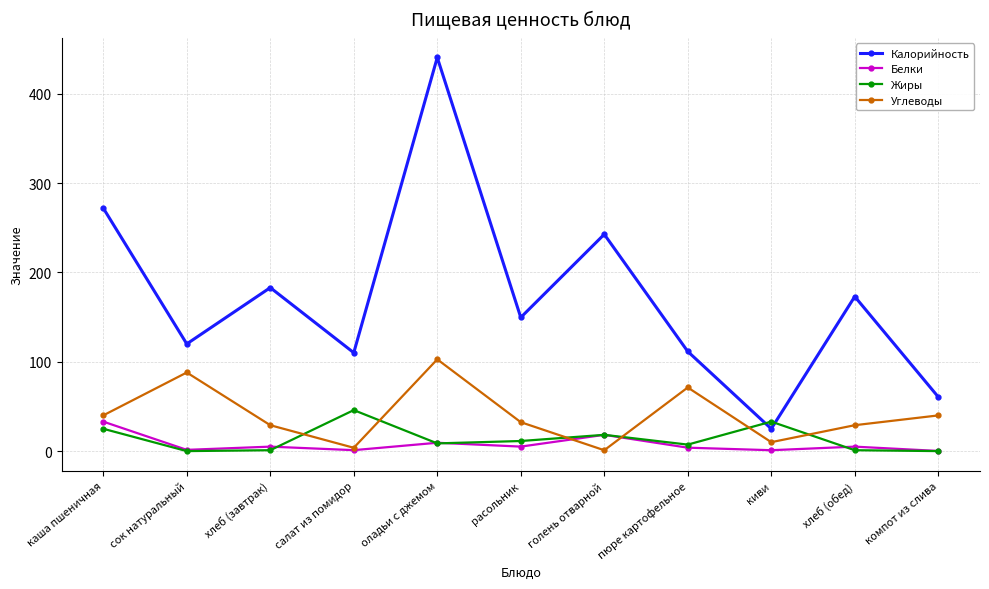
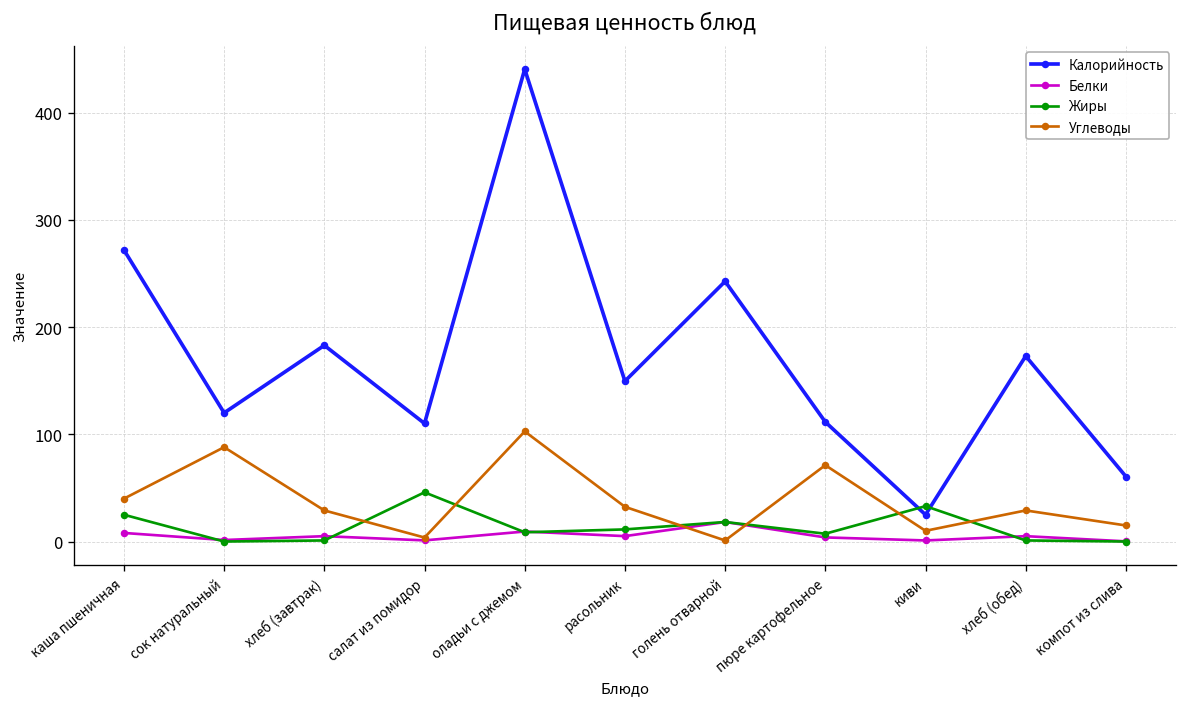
  {
    "Калорийность": {
      "каша пшеничная": 270,
      "сок натуральный": 120,
      "хлеб (завтрак)": 180,
      "салат из помидор": 110,
      "оладьи с джемом": 440,
      "расольник": 150,
      "голень отварной": 240,
      "пюре картофельное": 110,
      "киви": 30,
      "хлеб (обед)": 170,
      "компот из слива": 60
    },
    "Белки": {
-     "каша пшеничная": 30,
+     "каша пшеничная": 10,
      "хлеб (завтрак)": 10,
      "расольник": 10,
      "пюре картофельное": 0,
      "киви": 0,
      "хлеб (обед)": 10
    },
    "Жиры": {
      "каша пшеничная": 30,
      "хлеб (завтрак)": 0,
      "салат из помидор": 50,
      "расольник": 10,
      "пюре картофельное": 10,
      "киви": 30,
      "хлеб (обед)": 0
    },
    "Углеводы": {
      "каша пшеничная": 40,
      "сок натуральный": 90,
      "хлеб (завтрак)": 30,
      "оладьи с джемом": 100,
      "расольник": 30,
      "голень отварной": 0,
      "пюре картофельное": 70,
      "киви": 10,
      "хлеб (обед)": 30,
-     "компот из слива": 40
+     "компот из слива": 10
    }
  }
